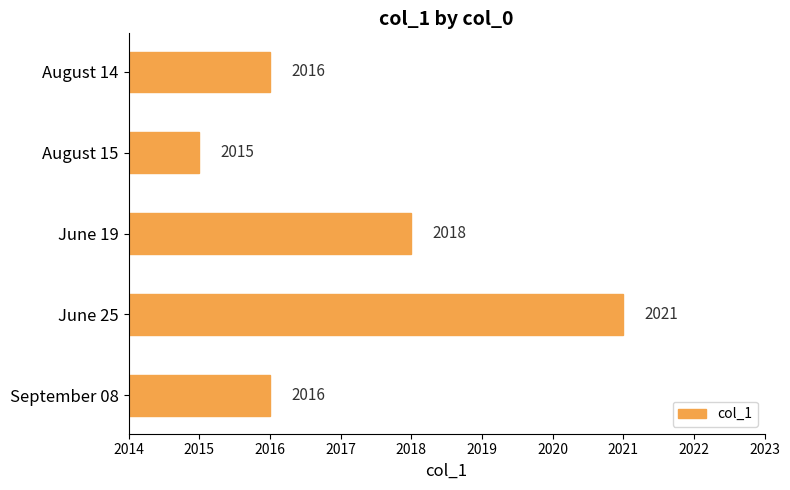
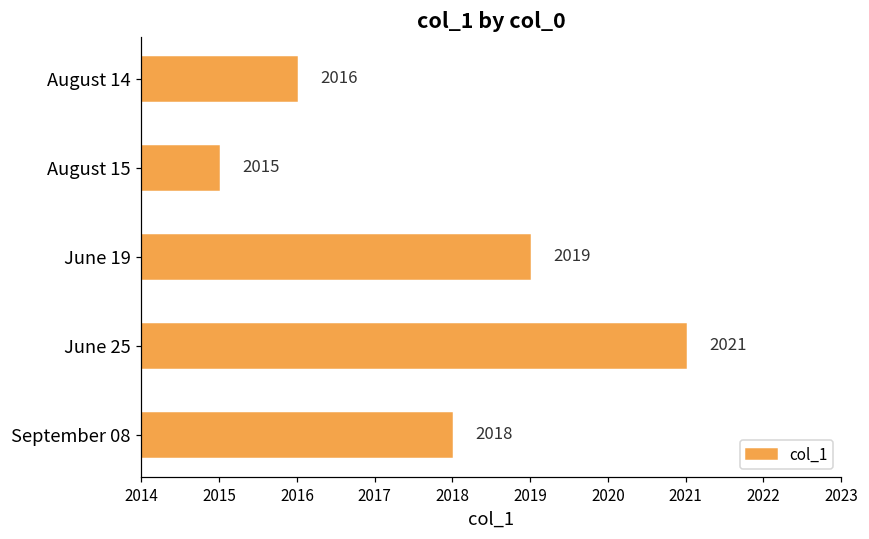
  {
    "August 14": 2016,
    "August 15": 2015,
-   "June 19": 2018,
+   "June 19": 2019,
    "June 25": 2021,
-   "September 08": 2016
+   "September 08": 2018
  }
